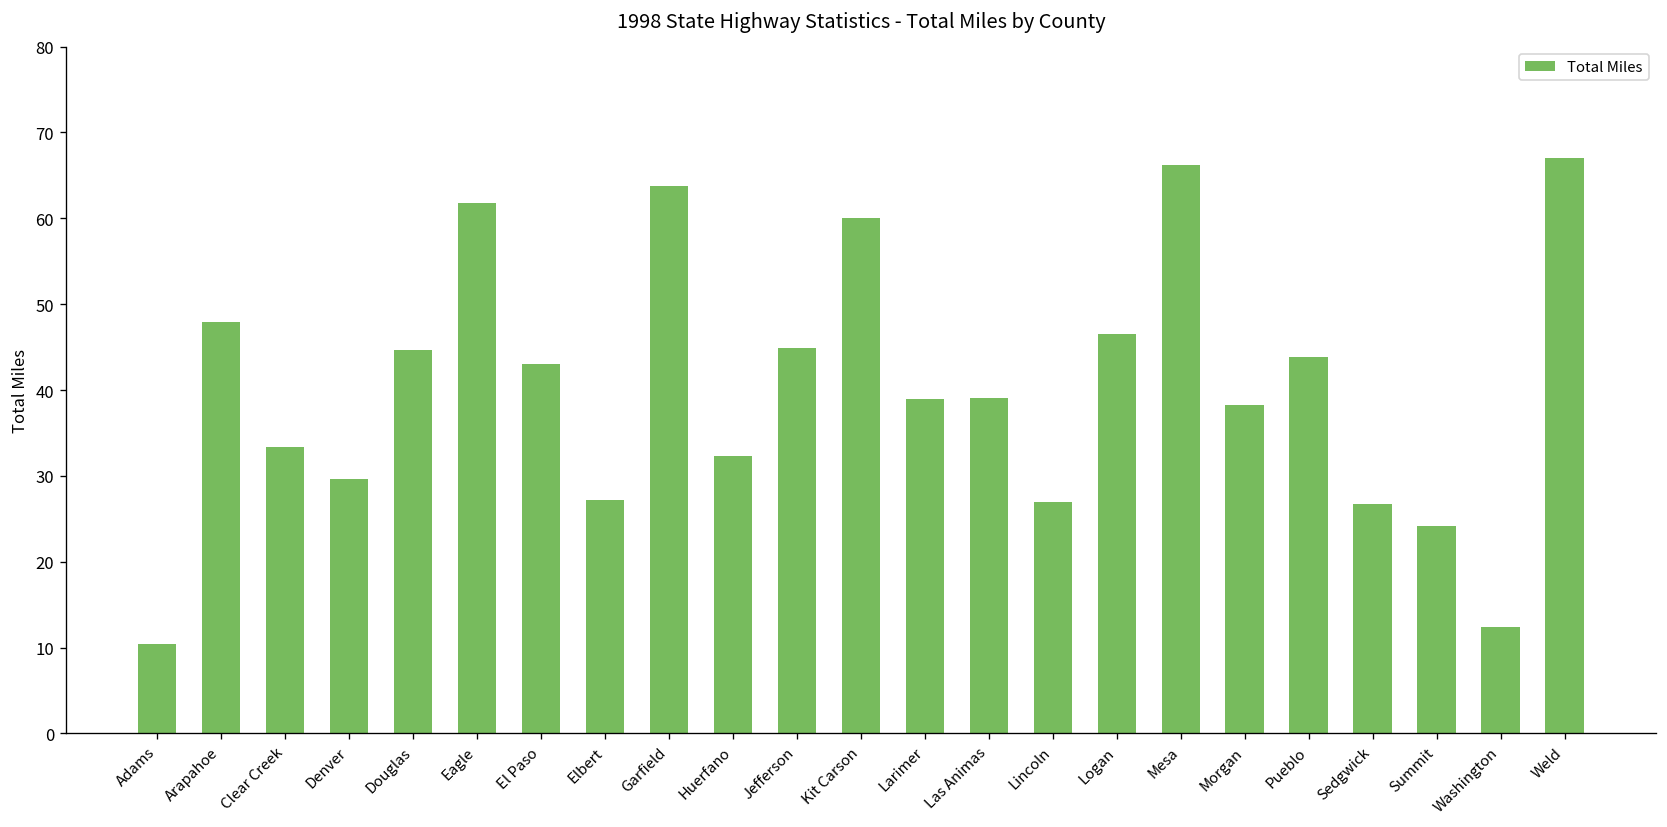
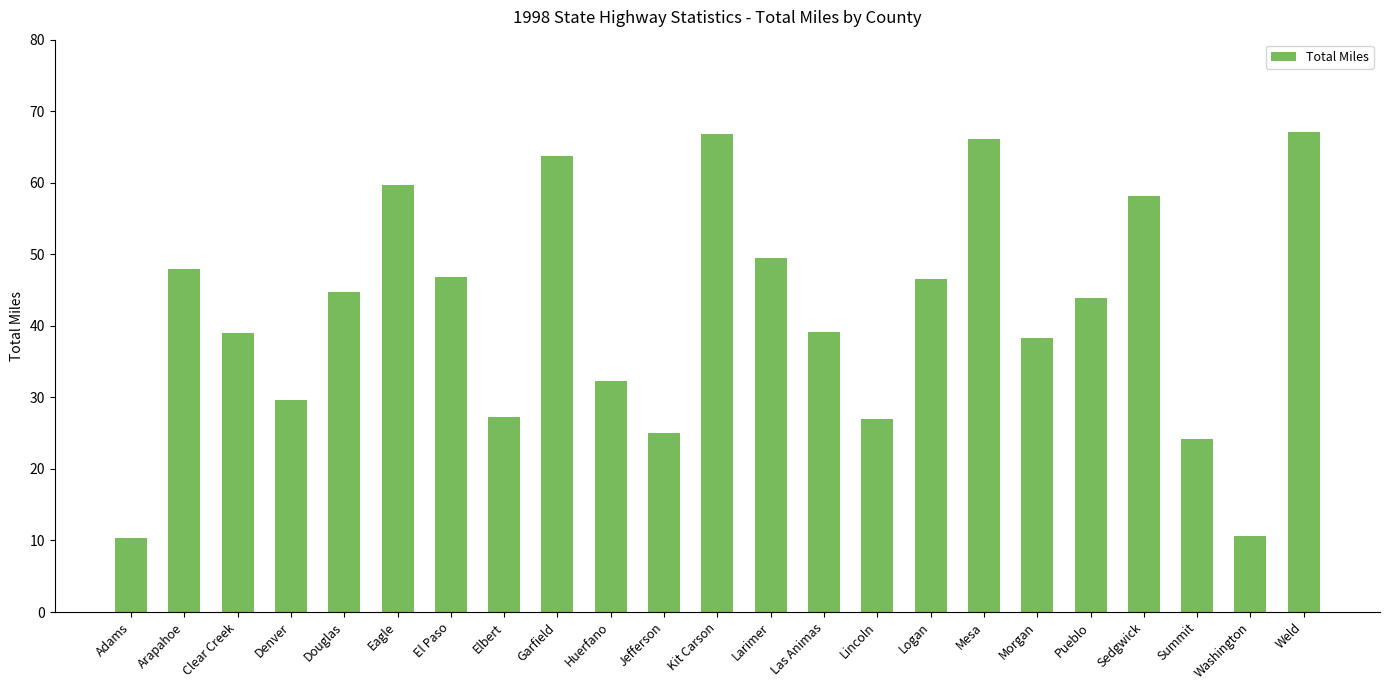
  {
    "Adams": 10,
    "Arapahoe": 48,
-   "Clear Creek": 33,
+   "Clear Creek": 39,
    "Denver": 30,
    "Douglas": 45,
-   "Eagle": 62,
-   "El Paso": 43,
+   "Eagle": 60,
+   "El Paso": 47,
    "Elbert": 27,
    "Garfield": 64,
    "Huerfano": 32,
-   "Jefferson": 45,
-   "Kit Carson": 60,
-   "Larimer": 39,
+   "Jefferson": 25,
+   "Kit Carson": 67,
+   "Larimer": 50,
    "Las Animas": 39,
    "Lincoln": 27,
    "Logan": 47,
    "Mesa": 66,
    "Morgan": 38,
    "Pueblo": 44,
-   "Sedgwick": 27,
+   "Sedgwick": 58,
    "Summit": 24,
-   "Washington": 12,
+   "Washington": 11,
    "Weld": 67
  }
